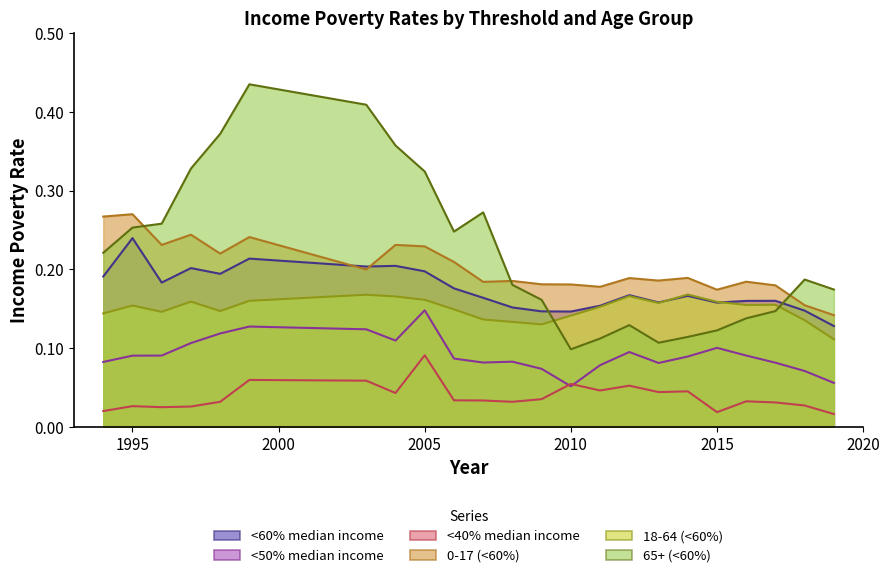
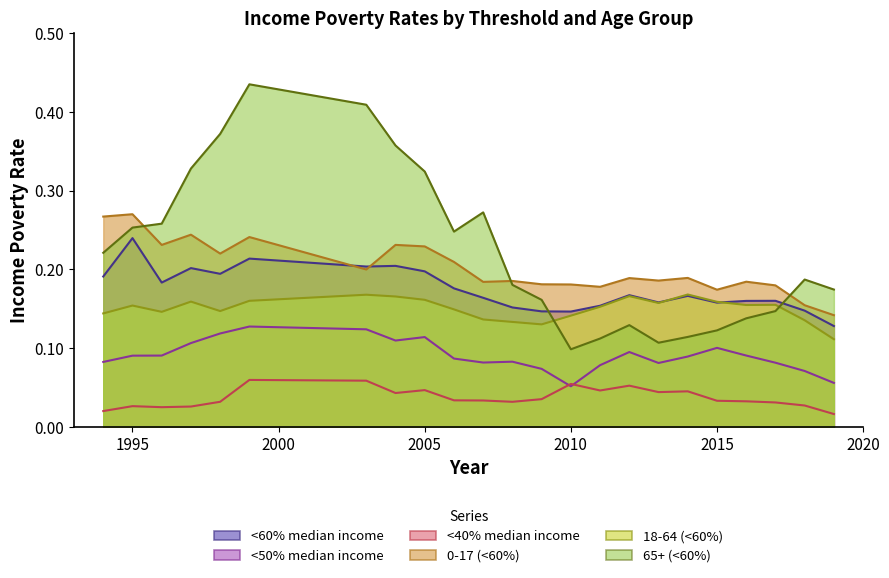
  {
    "<60% median income": {
      "1995": 0.24,
      "2005": 0.20,
      "2010": 0.15
    },
    "<50% median income": {
      "1995": 0.09,
-     "2005": 0.15,
+     "2005": 0.11,
      "2015": 0.10
    },
    "<40% median income": {
      "1995": 0.03,
-     "2005": 0.09,
-     "2015": 0.02
+     "2005": 0.05,
+     "2015": 0.03
    }
  }
